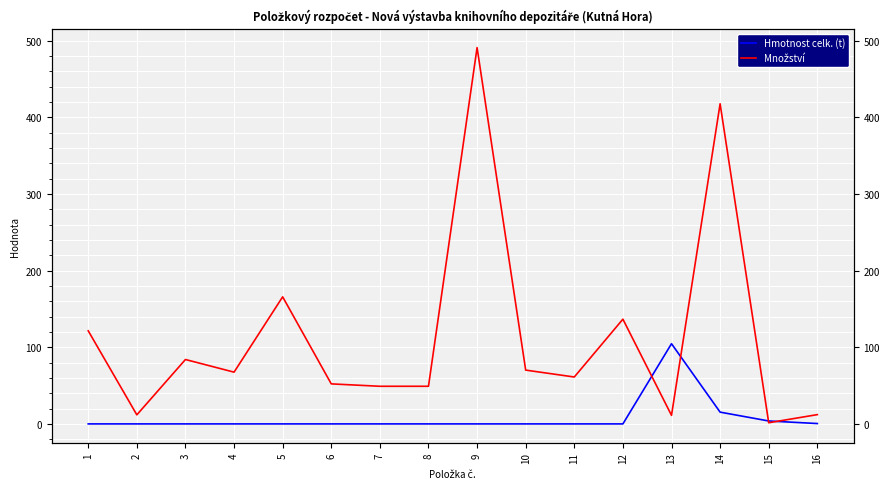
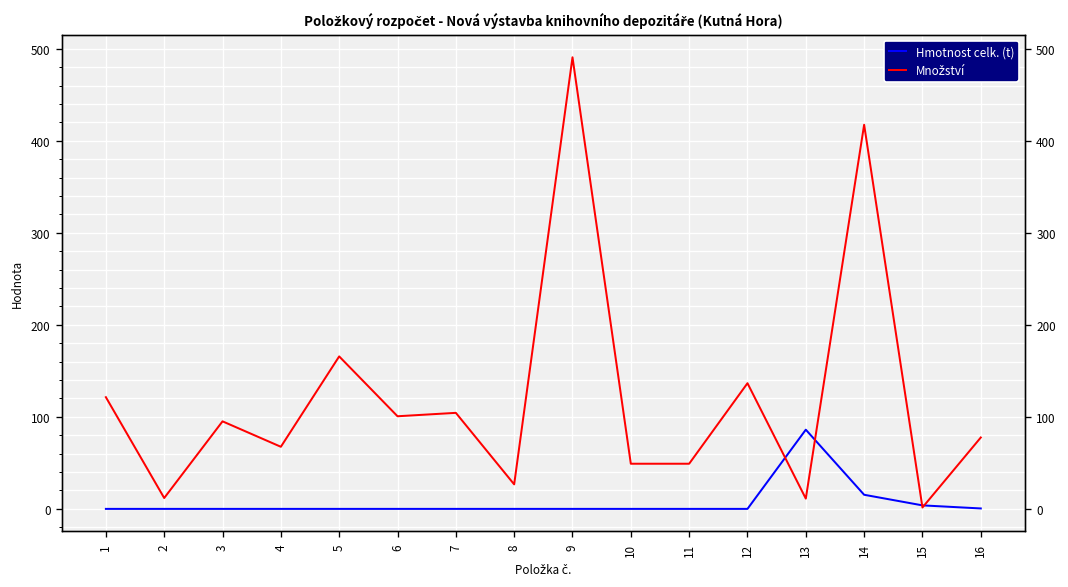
  {
    "Hmotnost celk. (t)": {
      "1": 0,
      "2": 0,
      "3": 0,
      "4": 0,
      "5": 0,
      "6": 0,
      "7": 0,
      "8": 0,
      "9": 0,
      "10": 0,
      "11": 0,
      "12": 0,
-     "13": 100,
+     "13": 90,
      "14": 20,
      "16": 0
    },
    "Množství": {
      "1": 120,
      "2": 10,
-     "3": 80,
+     "3": 100,
      "4": 70,
      "5": 170,
-     "6": 50,
-     "7": 50,
-     "8": 50,
+     "6": 100,
+     "7": 100,
+     "8": 30,
      "9": 490,
-     "10": 70,
-     "11": 60,
+     "10": 50,
+     "11": 50,
      "12": 140,
      "13": 10,
      "14": 420,
-     "16": 10
+     "16": 80
    }
  }
